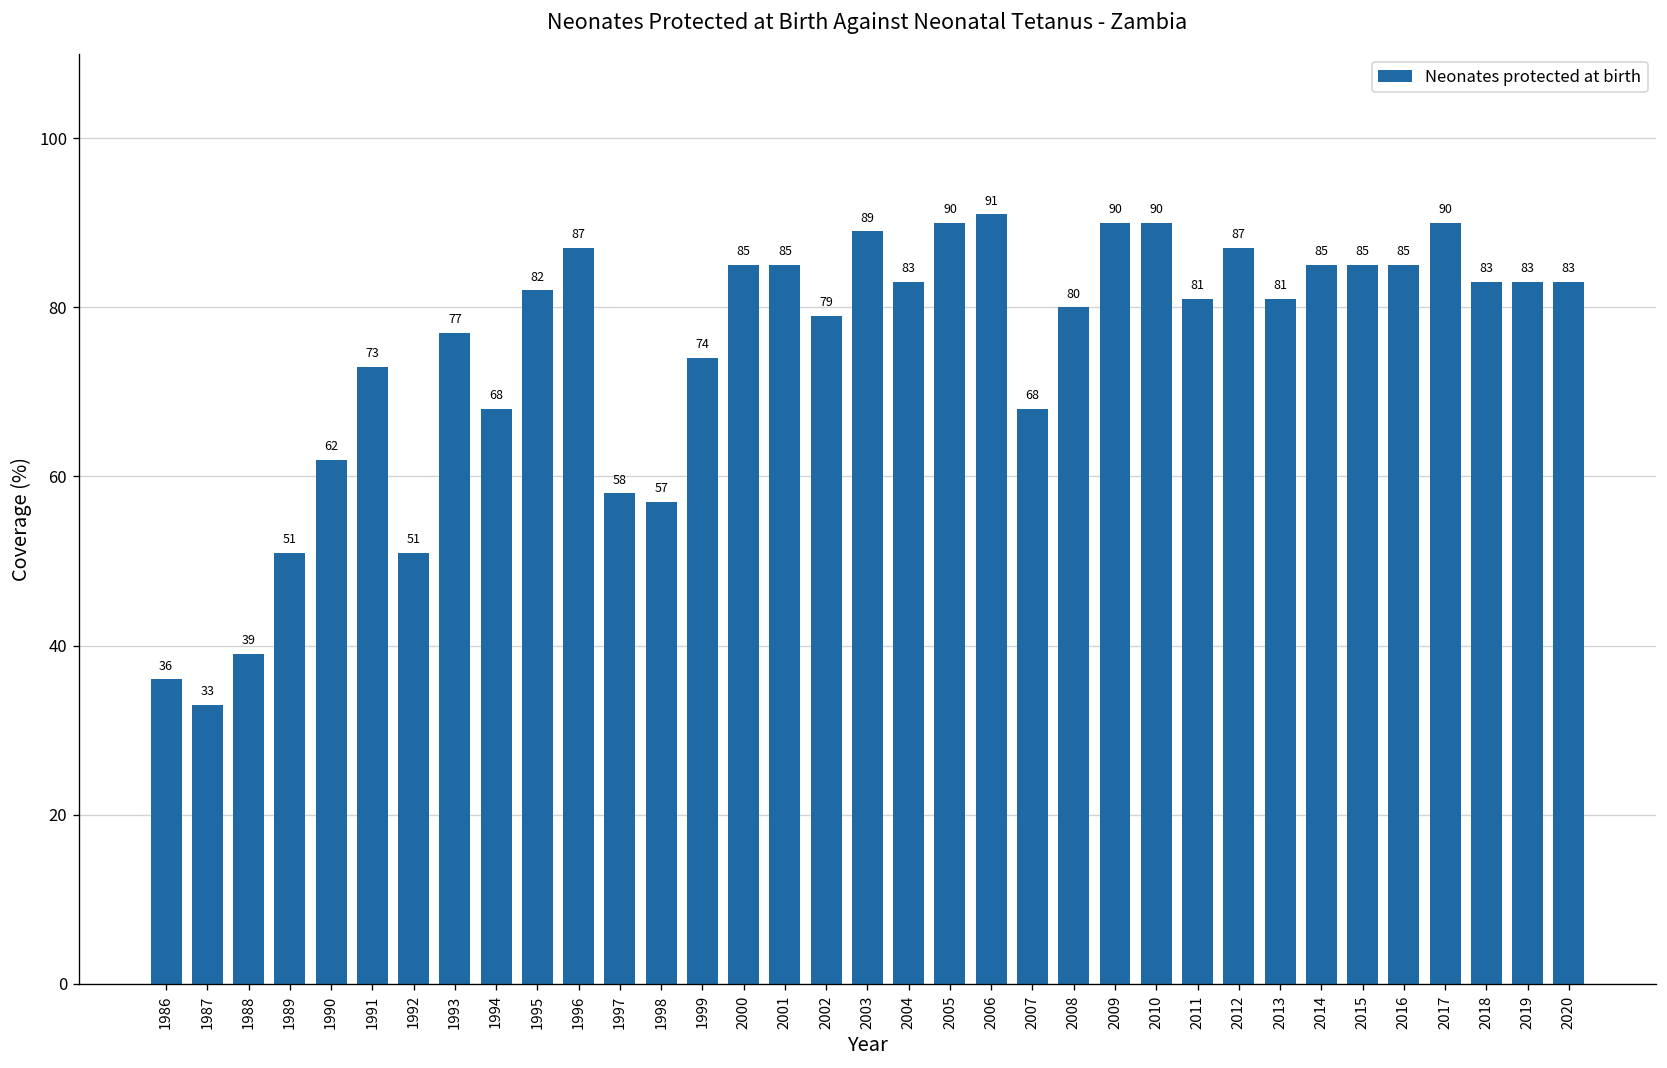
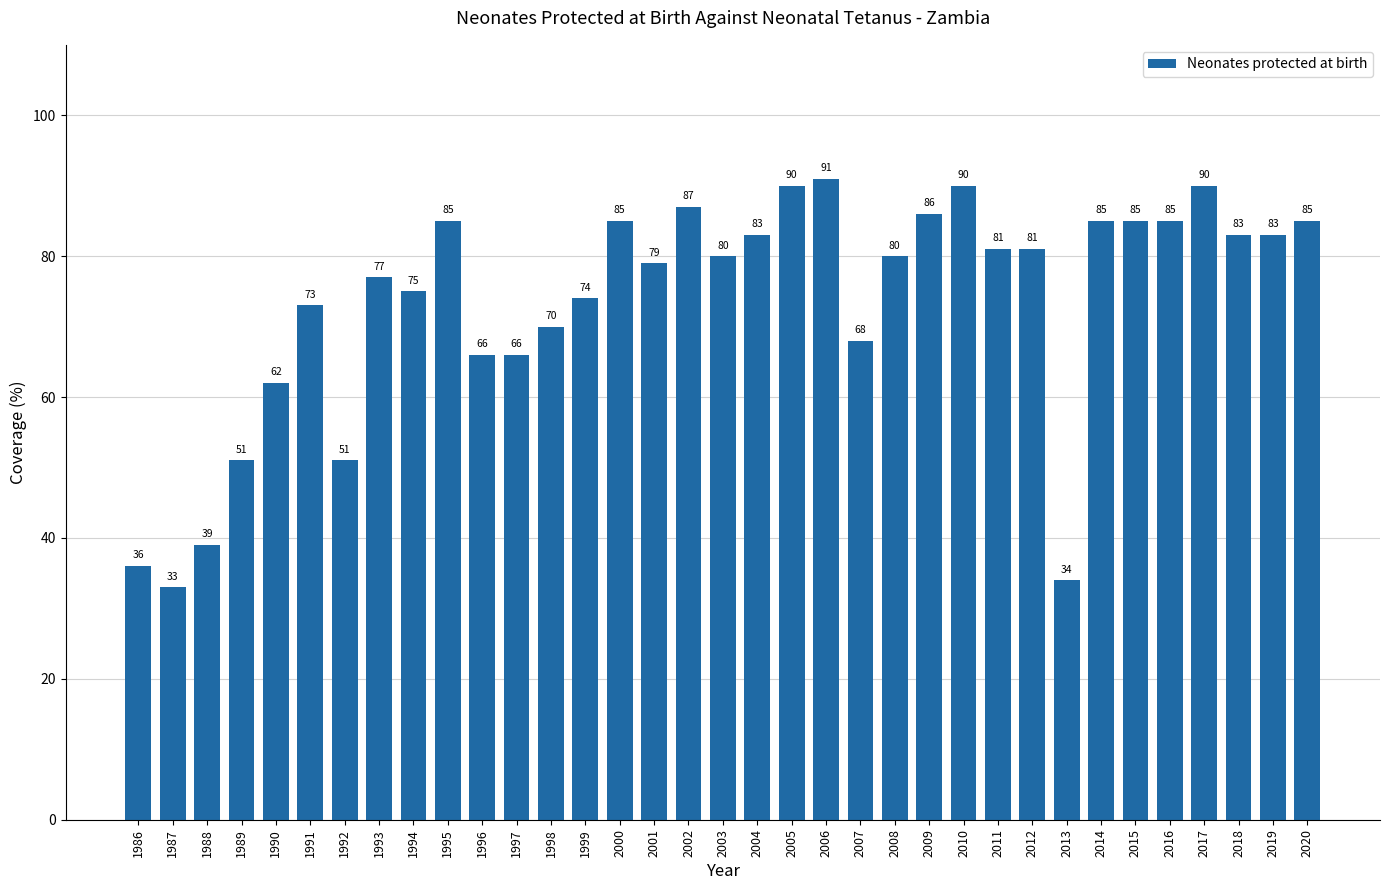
  {
    "1986": 36,
    "1987": 33,
    "1988": 39,
    "1989": 51,
    "1990": 62,
    "1991": 73,
    "1992": 51,
    "1993": 77,
-   "1994": 68,
-   "1995": 82,
-   "1996": 87,
-   "1997": 58,
-   "1998": 57,
+   "1994": 75,
+   "1995": 85,
+   "1996": 66,
+   "1997": 66,
+   "1998": 70,
    "1999": 74,
    "2000": 85,
-   "2001": 85,
-   "2002": 79,
-   "2003": 89,
+   "2001": 79,
+   "2002": 87,
+   "2003": 80,
    "2004": 83,
    "2005": 90,
    "2006": 91,
    "2007": 68,
    "2008": 80,
-   "2009": 90,
+   "2009": 86,
    "2010": 90,
    "2011": 81,
-   "2012": 87,
-   "2013": 81,
+   "2012": 81,
+   "2013": 34,
    "2014": 85,
    "2015": 85,
    "2016": 85,
    "2017": 90,
    "2018": 83,
    "2019": 83,
-   "2020": 83
+   "2020": 85
  }
